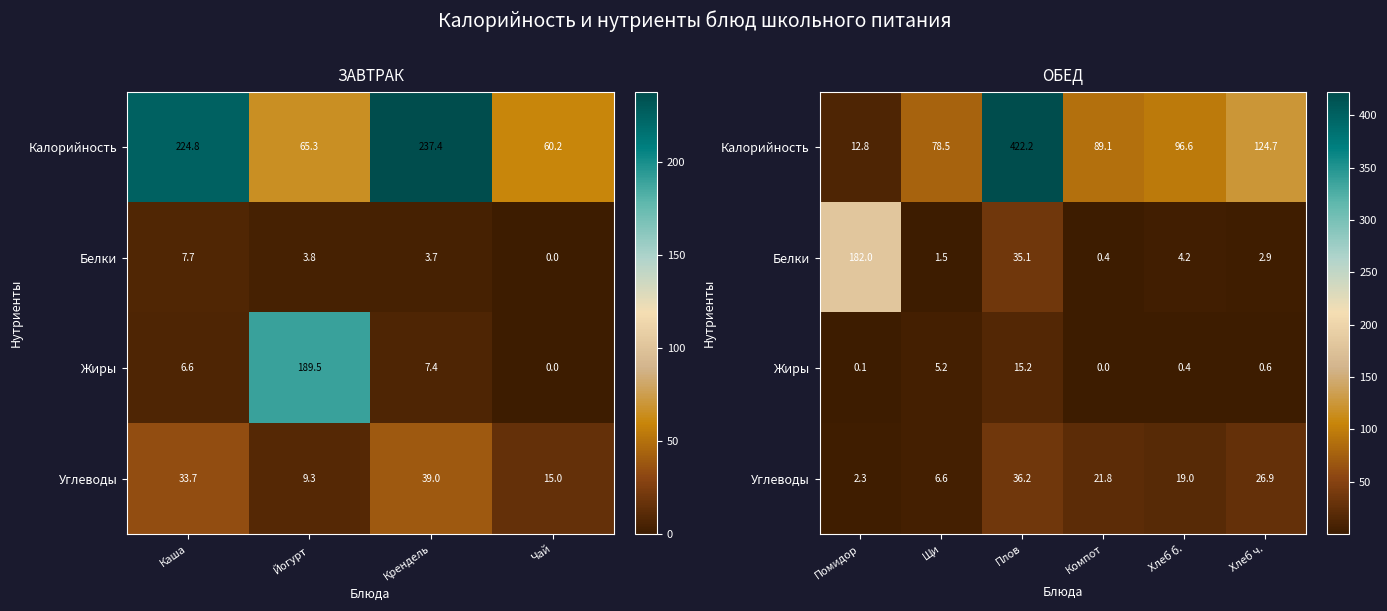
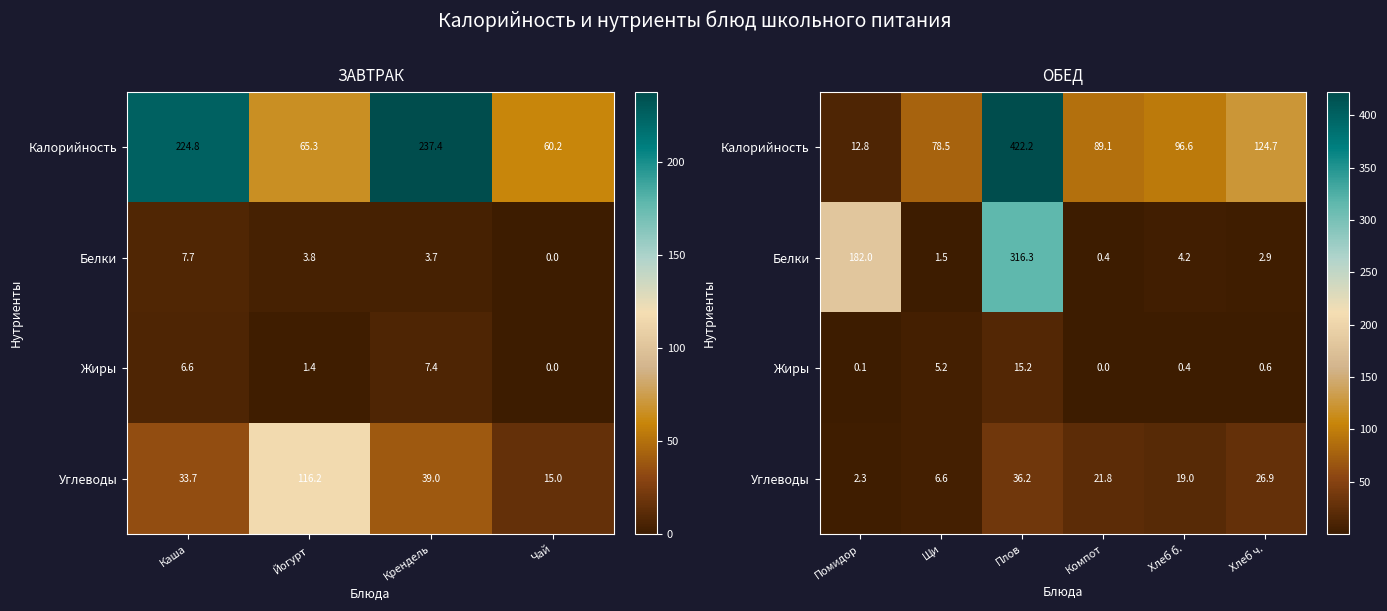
  {
    "ЗАВТРАК": {
      "Калорийность": {
        "Каша": 224.8,
        "Йогурт": 65.3,
        "Крендель": 237.4,
        "Чай": 60.2
      },
      "Белки": {
        "Каша": 7.7,
        "Йогурт": 3.8,
        "Крендель": 3.7,
        "Чай": 0.0
      },
      "Жиры": {
        "Каша": 6.6,
-       "Йогурт": 189.5,
+       "Йогурт": 1.4,
        "Крендель": 7.4,
        "Чай": 0.0
      },
      "Углеводы": {
        "Каша": 33.7,
-       "Йогурт": 9.3,
+       "Йогурт": 116.2,
        "Крендель": 39.0,
        "Чай": 15.0
      }
    },
    "ОБЕД": {
      "Калорийность": {
        "Помидор": 12.8,
        "Щи": 78.5,
        "Плов": 422.2,
        "Компот": 89.1,
        "Хлеб б.": 96.6,
        "Хлеб ч.": 124.7
      },
      "Белки": {
        "Помидор": 182.0,
        "Щи": 1.5,
-       "Плов": 35.1,
+       "Плов": 316.3,
        "Компот": 0.4,
        "Хлеб б.": 4.2,
        "Хлеб ч.": 2.9
      },
      "Жиры": {
        "Помидор": 0.1,
        "Щи": 5.2,
        "Плов": 15.2,
        "Компот": 0.0,
        "Хлеб б.": 0.4,
        "Хлеб ч.": 0.6
      },
      "Углеводы": {
        "Помидор": 2.3,
        "Щи": 6.6,
        "Плов": 36.2,
        "Компот": 21.8,
        "Хлеб б.": 19.0,
        "Хлеб ч.": 26.9
      }
    }
  }
